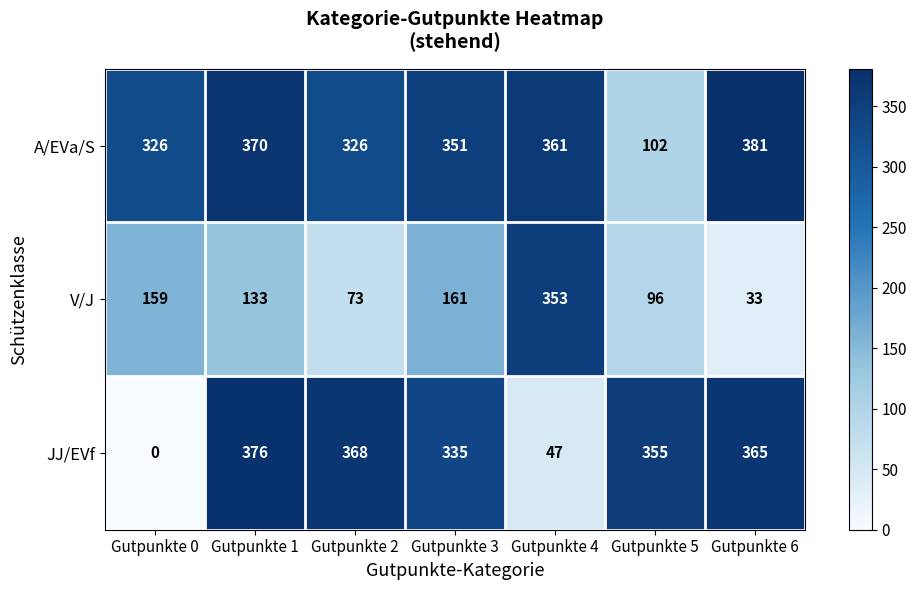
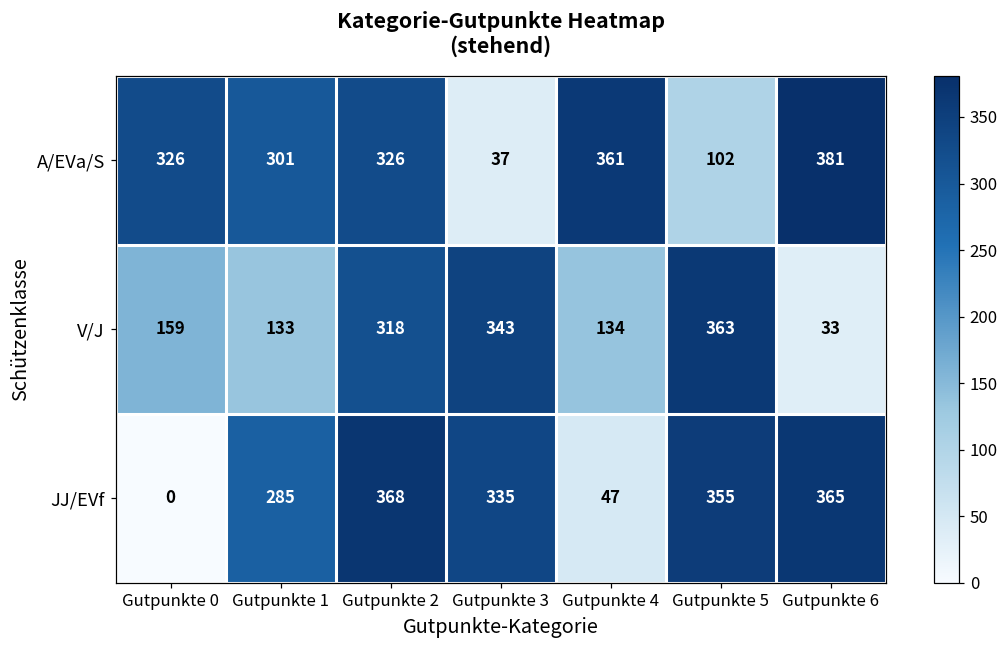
  {
    "A/EVa/S": {
      "Gutpunkte 0": 326,
-     "Gutpunkte 1": 370,
+     "Gutpunkte 1": 301,
      "Gutpunkte 2": 326,
-     "Gutpunkte 3": 351,
+     "Gutpunkte 3": 37,
      "Gutpunkte 4": 361,
      "Gutpunkte 5": 102,
      "Gutpunkte 6": 381
    },
    "V/J": {
      "Gutpunkte 0": 159,
      "Gutpunkte 1": 133,
-     "Gutpunkte 2": 73,
-     "Gutpunkte 3": 161,
-     "Gutpunkte 4": 353,
-     "Gutpunkte 5": 96,
+     "Gutpunkte 2": 318,
+     "Gutpunkte 3": 343,
+     "Gutpunkte 4": 134,
+     "Gutpunkte 5": 363,
      "Gutpunkte 6": 33
    },
    "JJ/EVf": {
      "Gutpunkte 0": 0,
-     "Gutpunkte 1": 376,
+     "Gutpunkte 1": 285,
      "Gutpunkte 2": 368,
      "Gutpunkte 3": 335,
      "Gutpunkte 4": 47,
      "Gutpunkte 5": 355,
      "Gutpunkte 6": 365
    }
  }
